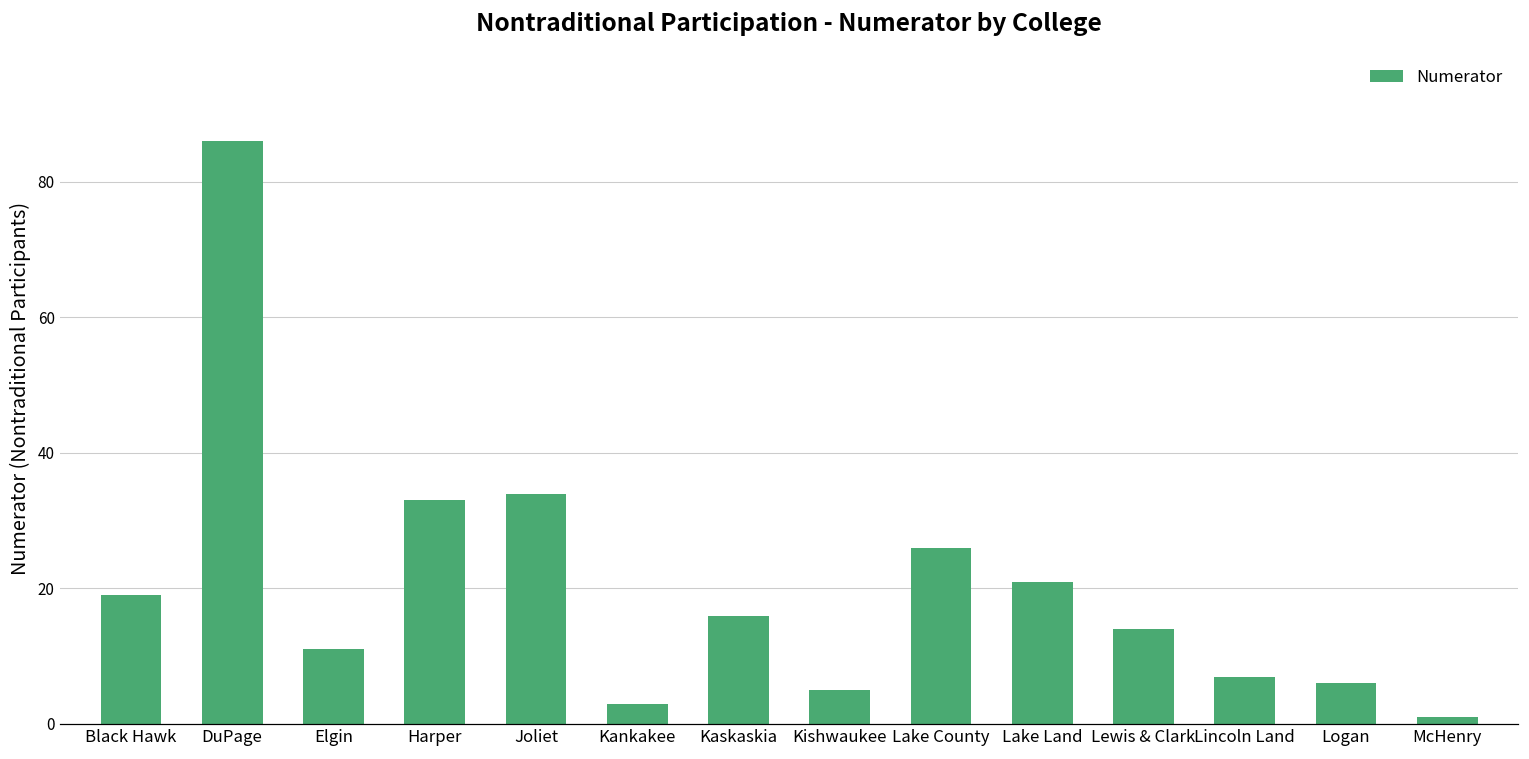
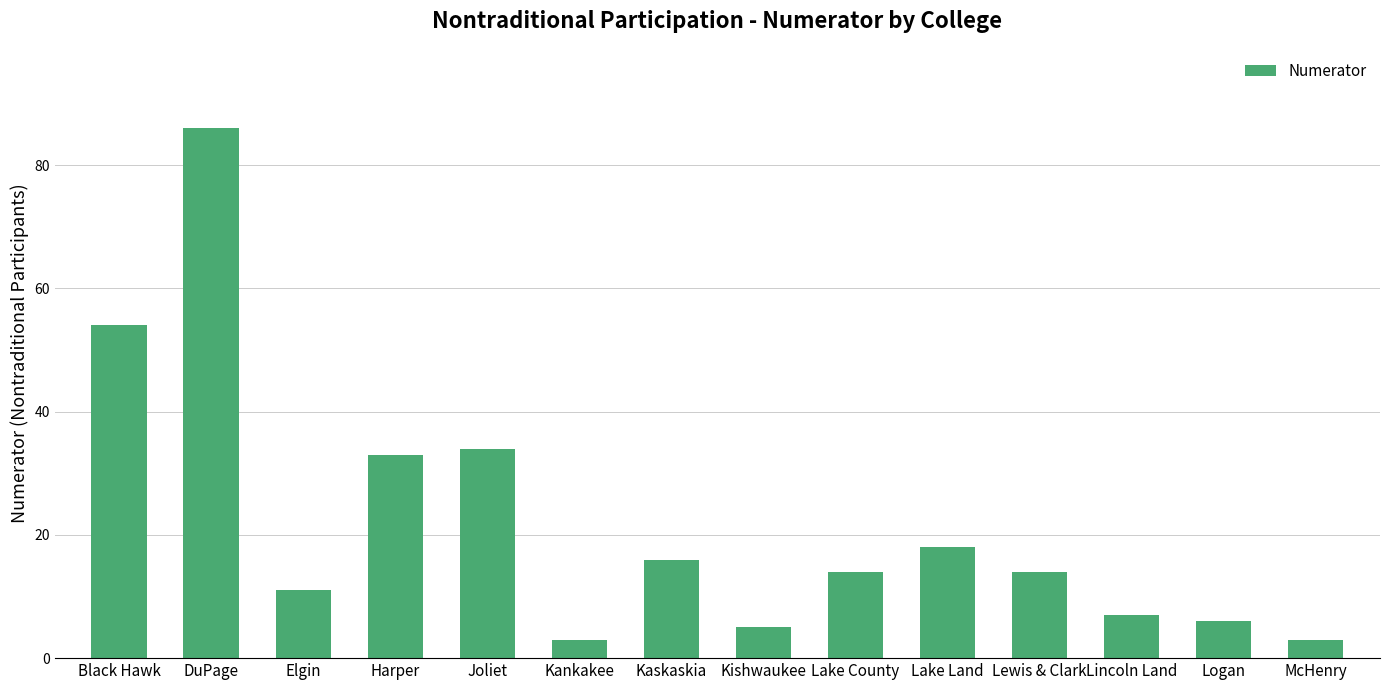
  {
-   "Black Hawk": 19,
+   "Black Hawk": 54,
    "DuPage": 86,
    "Elgin": 11,
    "Harper": 33,
    "Joliet": 34,
    "Kankakee": 3,
    "Kaskaskia": 16,
    "Kishwaukee": 5,
-   "Lake County": 26,
-   "Lake Land": 21,
+   "Lake County": 14,
+   "Lake Land": 18,
    "Lewis & Clark": 14,
    "Lincoln Land": 7,
    "Logan": 6,
-   "McHenry": 1
+   "McHenry": 3
  }
